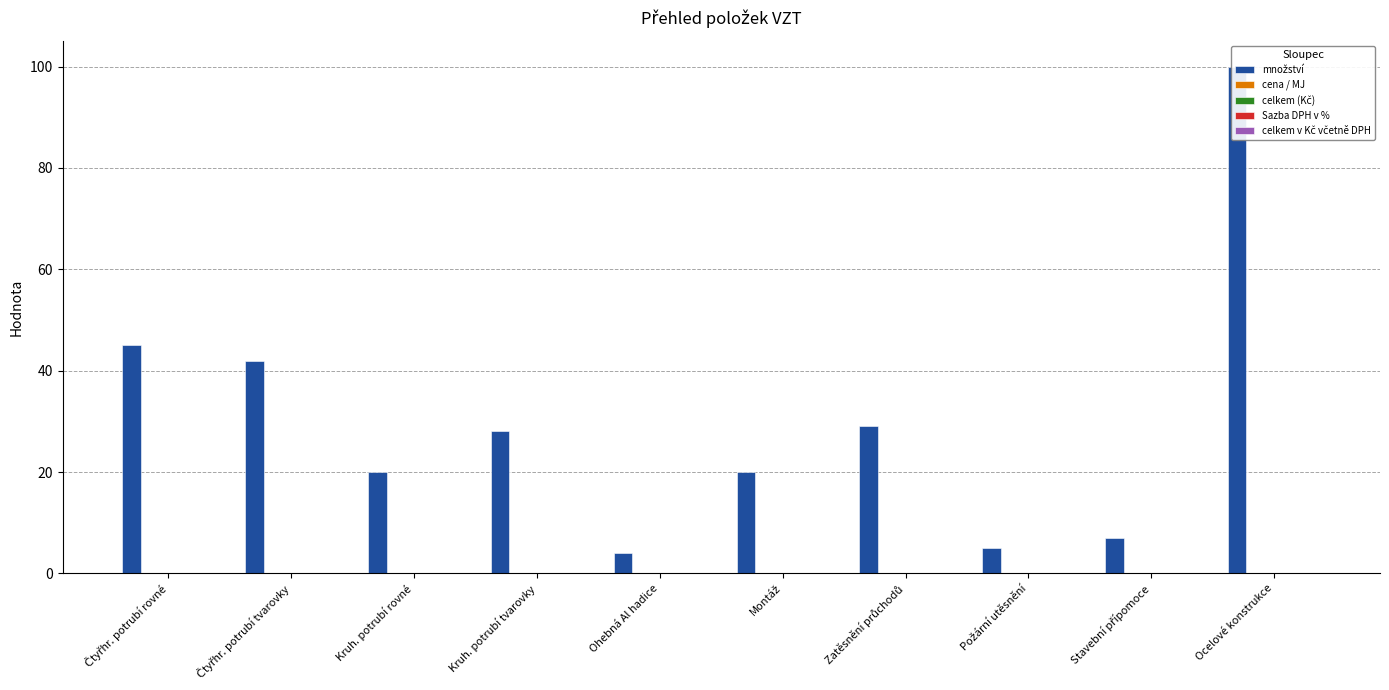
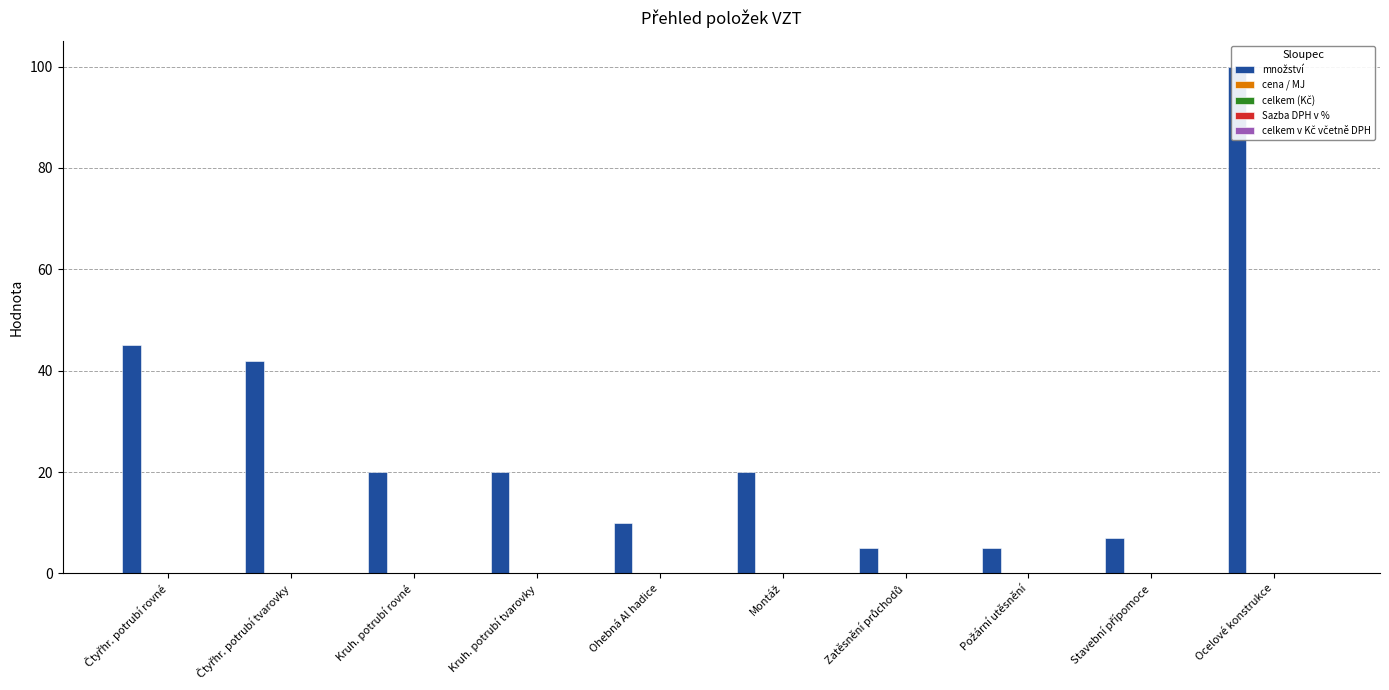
  {
    "množství": {
      "Čtyřhr. potrubí rovné": 45,
      "Čtyřhr. potrubí tvarovky": 42,
      "Kruh. potrubí rovné": 20,
-     "Kruh. potrubí tvarovky": 28,
-     "Ohebná Al hadice": 4,
+     "Kruh. potrubí tvarovky": 20,
+     "Ohebná Al hadice": 10,
      "Montáž": 20,
-     "Zatěsnění průchodů": 29,
+     "Zatěsnění průchodů": 5,
      "Požární utěsnění": 5,
      "Stavební přípomoce": 7
    },
    "cena / MJ": {
      "Čtyřhr. potrubí rovné": 0,
      "Čtyřhr. potrubí tvarovky": 0,
      "Kruh. potrubí rovné": 0,
      "Kruh. potrubí tvarovky": 0,
      "Ohebná Al hadice": 0,
      "Montáž": 0,
      "Zatěsnění průchodů": 0,
      "Požární utěsnění": 0,
      "Stavební přípomoce": 0,
      "Ocelové konstrukce": 0
    },
    "celkem (Kč)": {
      "Čtyřhr. potrubí rovné": 0,
      "Čtyřhr. potrubí tvarovky": 0,
      "Kruh. potrubí rovné": 0,
      "Kruh. potrubí tvarovky": 0,
      "Ohebná Al hadice": 0,
      "Montáž": 0,
      "Zatěsnění průchodů": 0,
      "Požární utěsnění": 0,
      "Stavební přípomoce": 0,
      "Ocelové konstrukce": 0
    },
    "Sazba DPH v %": {
      "Čtyřhr. potrubí rovné": 0,
      "Čtyřhr. potrubí tvarovky": 0,
      "Kruh. potrubí rovné": 0,
      "Kruh. potrubí tvarovky": 0,
      "Ohebná Al hadice": 0,
      "Montáž": 0,
      "Zatěsnění průchodů": 0,
      "Požární utěsnění": 0,
      "Stavební přípomoce": 0,
      "Ocelové konstrukce": 0
    },
    "celkem v Kč včetně DPH": {
      "Čtyřhr. potrubí rovné": 0,
      "Čtyřhr. potrubí tvarovky": 0,
      "Kruh. potrubí rovné": 0,
      "Kruh. potrubí tvarovky": 0,
      "Ohebná Al hadice": 0,
      "Montáž": 0,
      "Zatěsnění průchodů": 0,
      "Požární utěsnění": 0,
      "Stavební přípomoce": 0,
      "Ocelové konstrukce": 0
    }
  }
